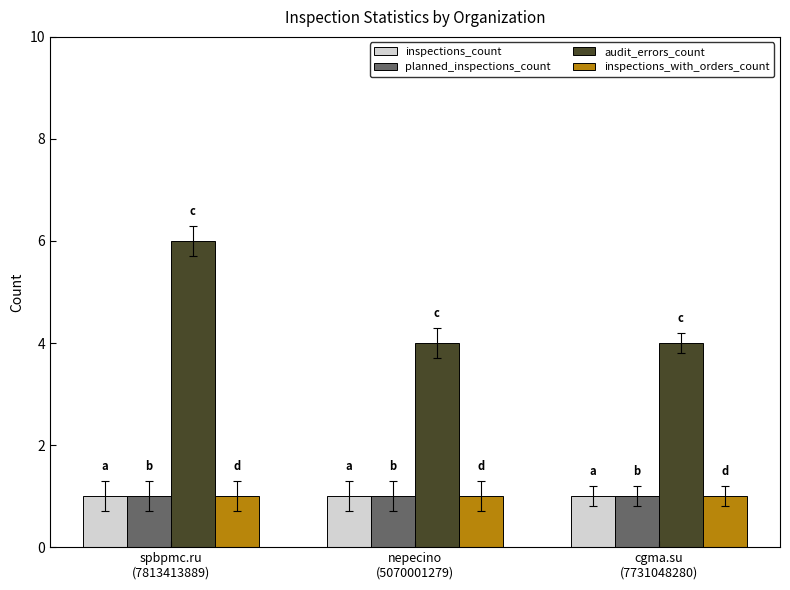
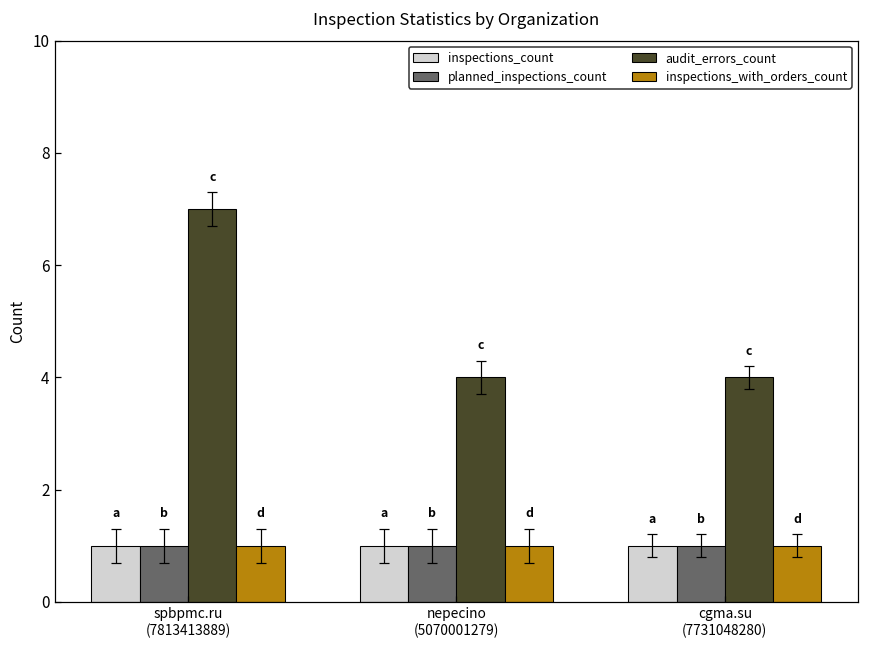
  {
    "inspections_count": {
      "spbpmc.ru (7813413889)": 1,
      "nepecino (5070001279)": 1,
      "cgma.su (7731048280)": 1
    },
    "planned_inspections_count": {
      "spbpmc.ru (7813413889)": 1,
      "nepecino (5070001279)": 1,
      "cgma.su (7731048280)": 1
    },
    "audit_errors_count": {
-     "spbpmc.ru (7813413889)": 6,
+     "spbpmc.ru (7813413889)": 7,
      "nepecino (5070001279)": 4,
      "cgma.su (7731048280)": 4
    },
    "inspections_with_orders_count": {
      "spbpmc.ru (7813413889)": 1,
      "nepecino (5070001279)": 1,
      "cgma.su (7731048280)": 1
    }
  }
